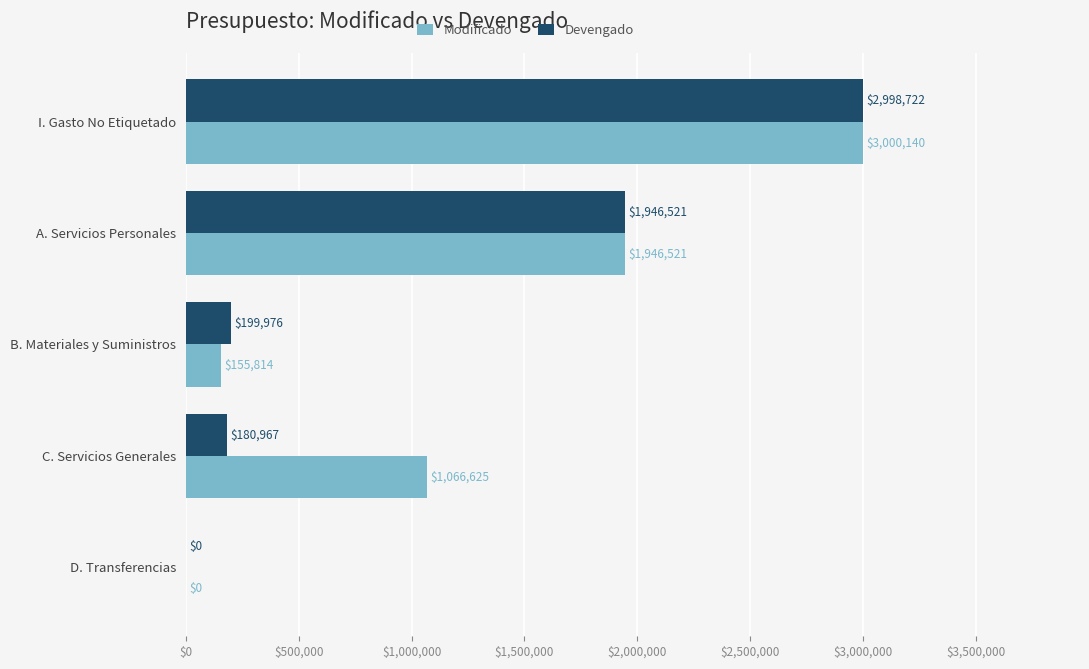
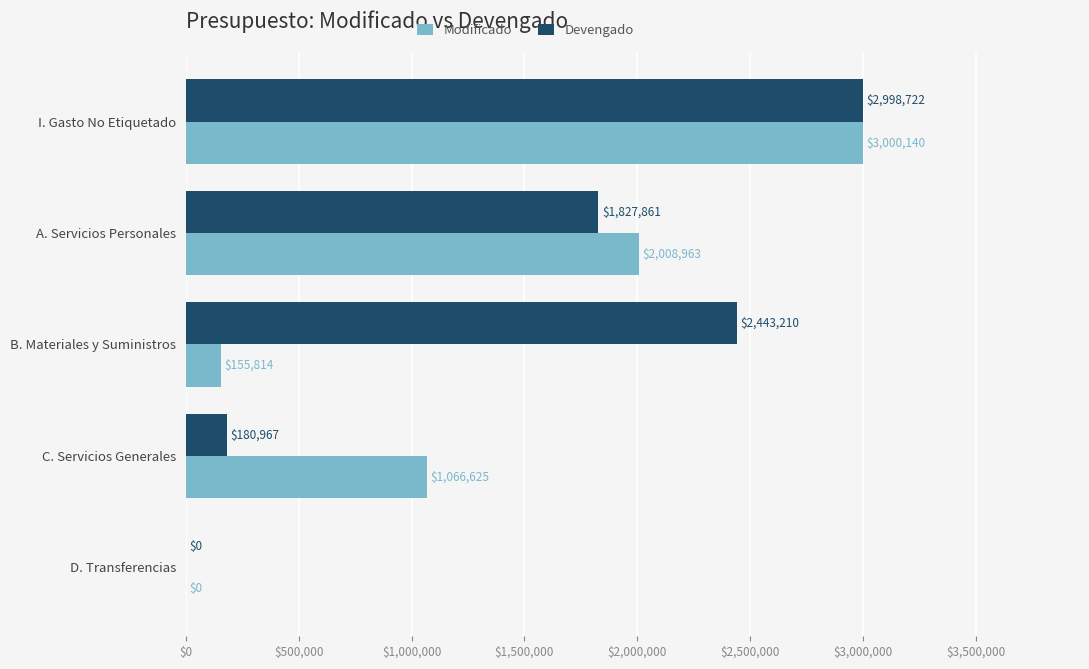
  {
    "Modificado": {
      "I. Gasto No Etiquetado": "$3,000,140",
-     "A. Servicios Personales": "$1,946,521",
+     "A. Servicios Personales": "$2,008,963",
      "B. Materiales y Suministros": "$155,814",
      "C. Servicios Generales": "$1,066,625",
      "D. Transferencias": "$0"
    },
    "Devengado": {
      "I. Gasto No Etiquetado": "$2,998,722",
-     "A. Servicios Personales": "$1,946,521",
-     "B. Materiales y Suministros": "$199,976",
+     "A. Servicios Personales": "$1,827,861",
+     "B. Materiales y Suministros": "$2,443,210",
      "C. Servicios Generales": "$180,967",
      "D. Transferencias": "$0"
    }
  }
